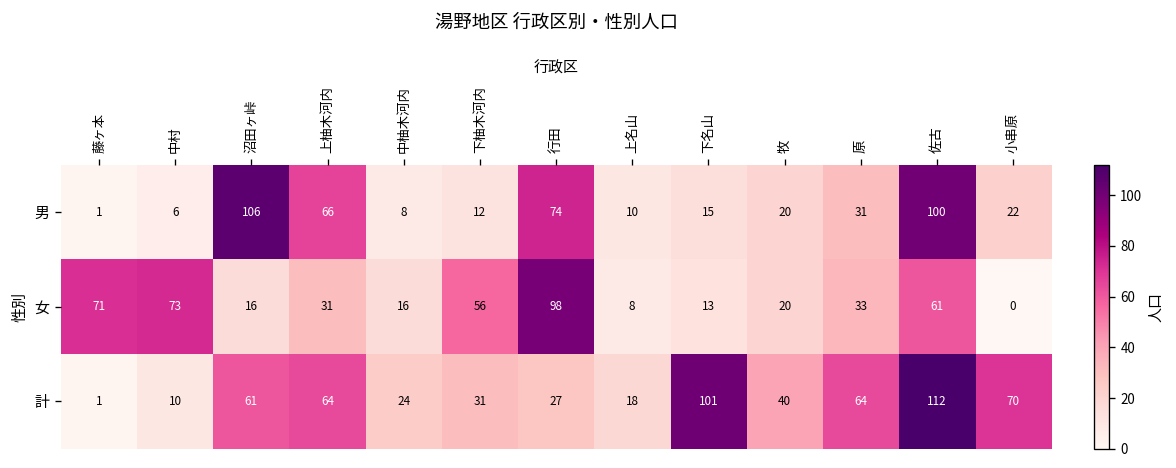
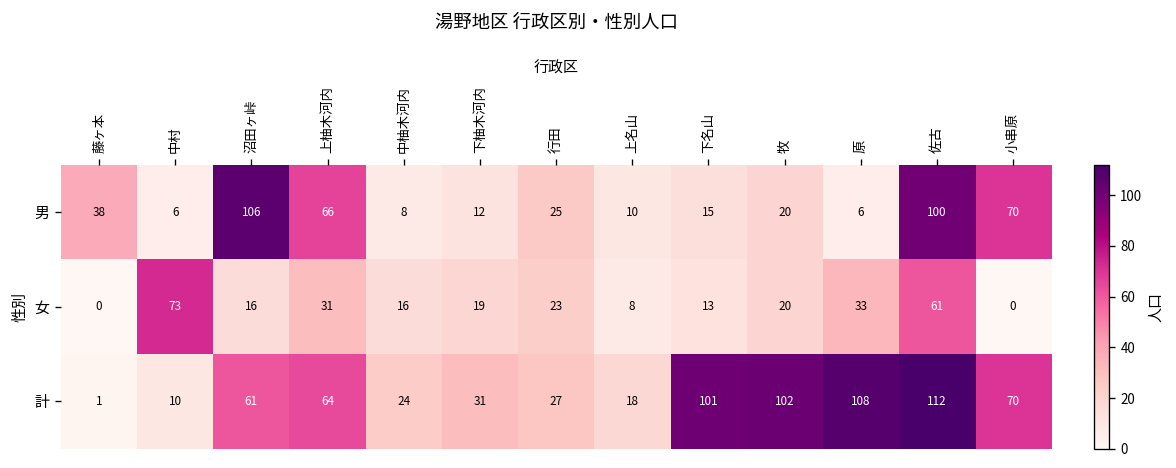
  {
    "男": {
-     "藤ヶ本": 1,
+     "藤ヶ本": 38,
      "中村": 6,
      "沼田ヶ峠": 106,
      "上柚木河内": 66,
      "中柚木河内": 8,
      "下柚木河内": 12,
-     "行田": 74,
+     "行田": 25,
      "上名山": 10,
      "下名山": 15,
      "牧": 20,
-     "原": 31,
+     "原": 6,
      "佐古": 100,
-     "小串原": 22
+     "小串原": 70
    },
    "女": {
-     "藤ヶ本": 71,
+     "藤ヶ本": 0,
      "中村": 73,
      "沼田ヶ峠": 16,
      "上柚木河内": 31,
      "中柚木河内": 16,
-     "下柚木河内": 56,
-     "行田": 98,
+     "下柚木河内": 19,
+     "行田": 23,
      "上名山": 8,
      "下名山": 13,
      "牧": 20,
      "原": 33,
      "佐古": 61,
      "小串原": 0
    },
    "計": {
      "藤ヶ本": 1,
      "中村": 10,
      "沼田ヶ峠": 61,
      "上柚木河内": 64,
      "中柚木河内": 24,
      "下柚木河内": 31,
      "行田": 27,
      "上名山": 18,
      "下名山": 101,
-     "牧": 40,
-     "原": 64,
+     "牧": 102,
+     "原": 108,
      "佐古": 112,
      "小串原": 70
    }
  }
